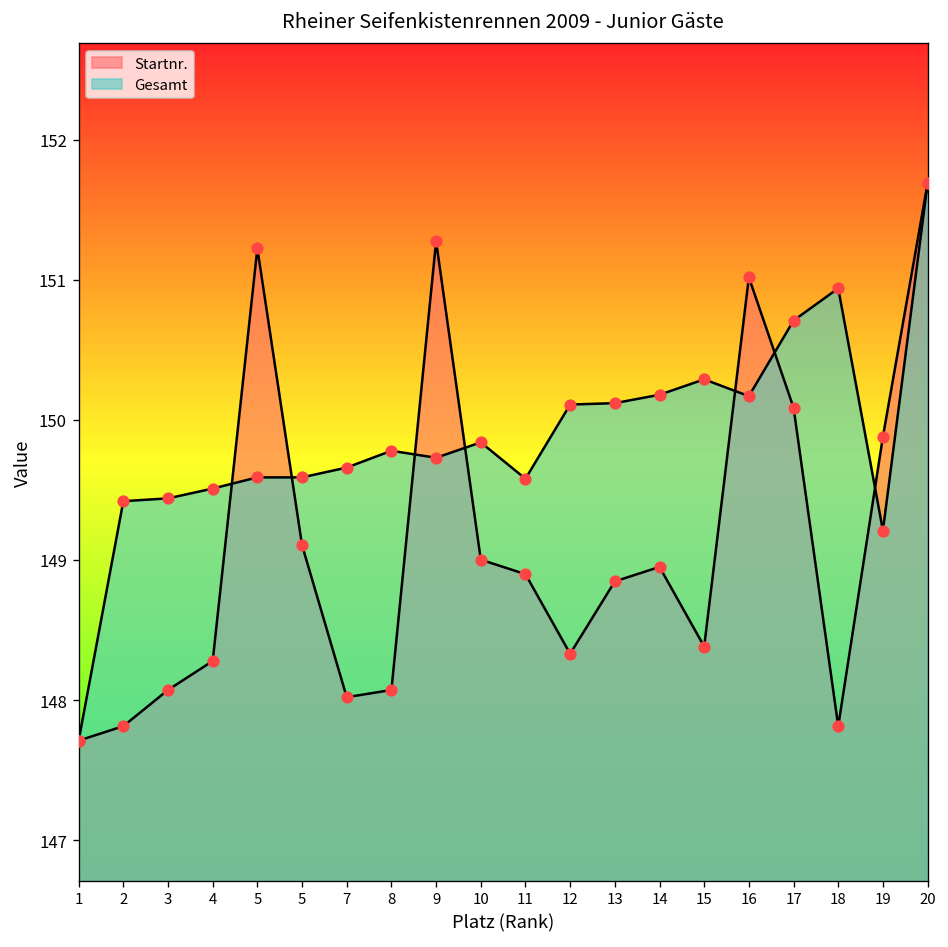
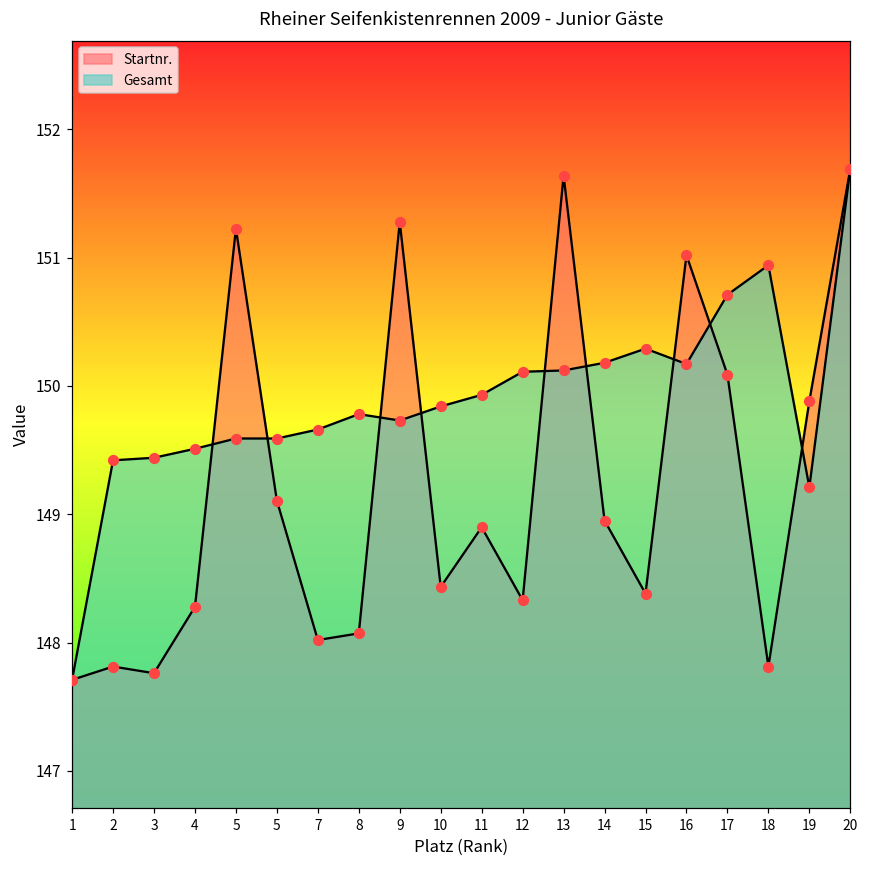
  {
    "Startnr.": {
      "2": 147.81,
-     "3": 148.07,
+     "3": 147.76,
      "4": 148.28,
      "7": 148.02,
      "8": 148.07,
      "9": 151.28,
-     "10": 149.00,
+     "10": 148.43,
      "11": 148.90,
      "12": 148.33,
-     "13": 148.85,
+     "13": 151.64,
      "14": 148.95,
      "15": 148.38,
      "16": 151.02,
      "17": 150.09,
      "18": 147.81,
      "19": 149.88
    },
    "Gesamt": {
      "2": 149.42,
      "3": 149.44,
      "4": 149.51,
      "7": 149.66,
      "8": 149.78,
      "9": 149.73,
      "10": 149.84,
-     "11": 149.58,
+     "11": 149.93,
      "12": 150.11,
      "13": 150.12,
      "14": 150.18,
      "15": 150.29,
      "16": 150.17,
      "17": 150.71,
      "18": 150.94,
      "19": 149.21
    }
  }
